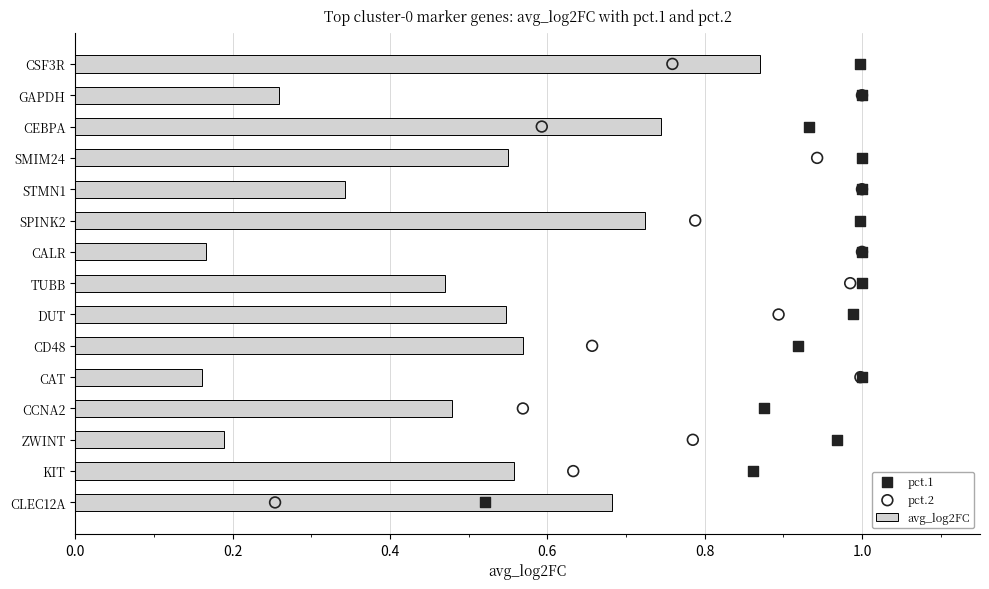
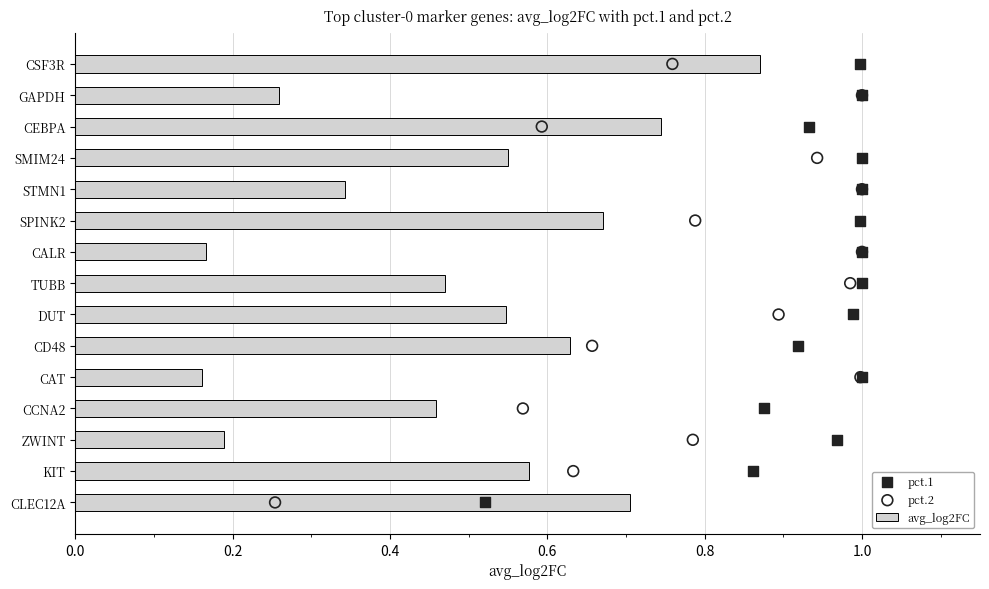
  {
    "avg_log2FC": {
      "CSF3R": 0.87,
      "GAPDH": 0.26,
      "CEBPA": 0.74,
      "SMIM24": 0.55,
      "STMN1": 0.34,
-     "SPINK2": 0.72,
+     "SPINK2": 0.67,
      "CALR": 0.17,
      "TUBB": 0.47,
      "DUT": 0.55,
-     "CD48": 0.57,
+     "CD48": 0.63,
      "CAT": 0.16,
-     "CCNA2": 0.48,
+     "CCNA2": 0.46,
      "ZWINT": 0.19,
-     "KIT": 0.56,
-     "CLEC12A": 0.68
+     "KIT": 0.58,
+     "CLEC12A": 0.71
    }
  }
